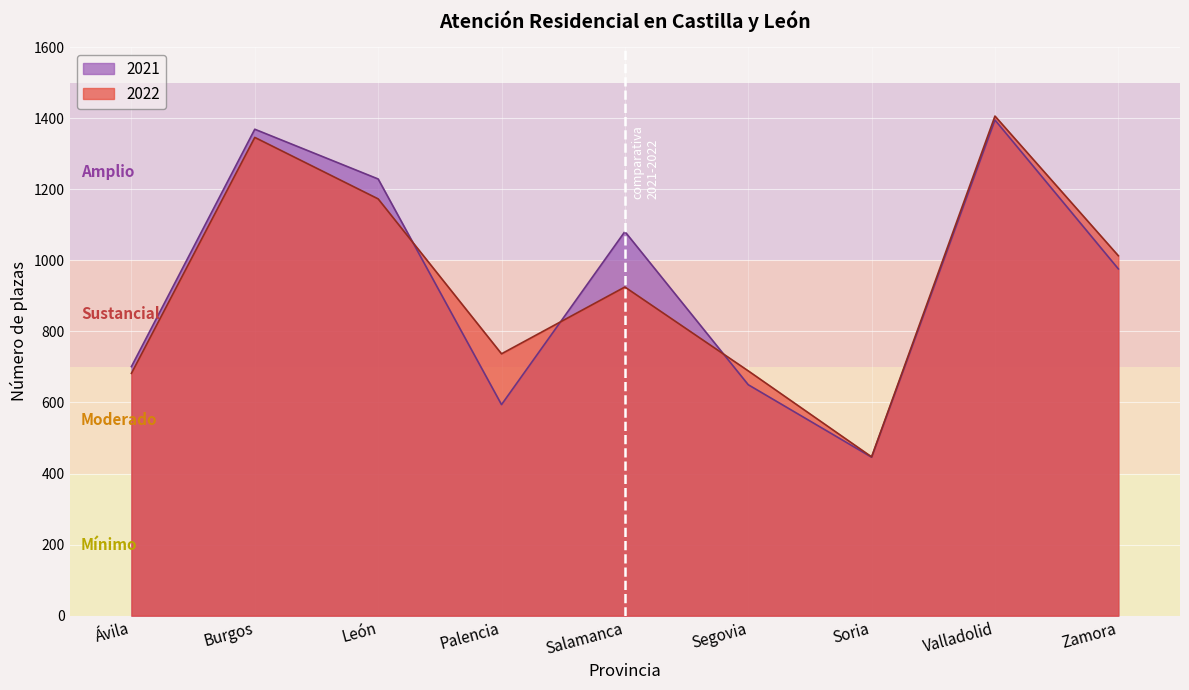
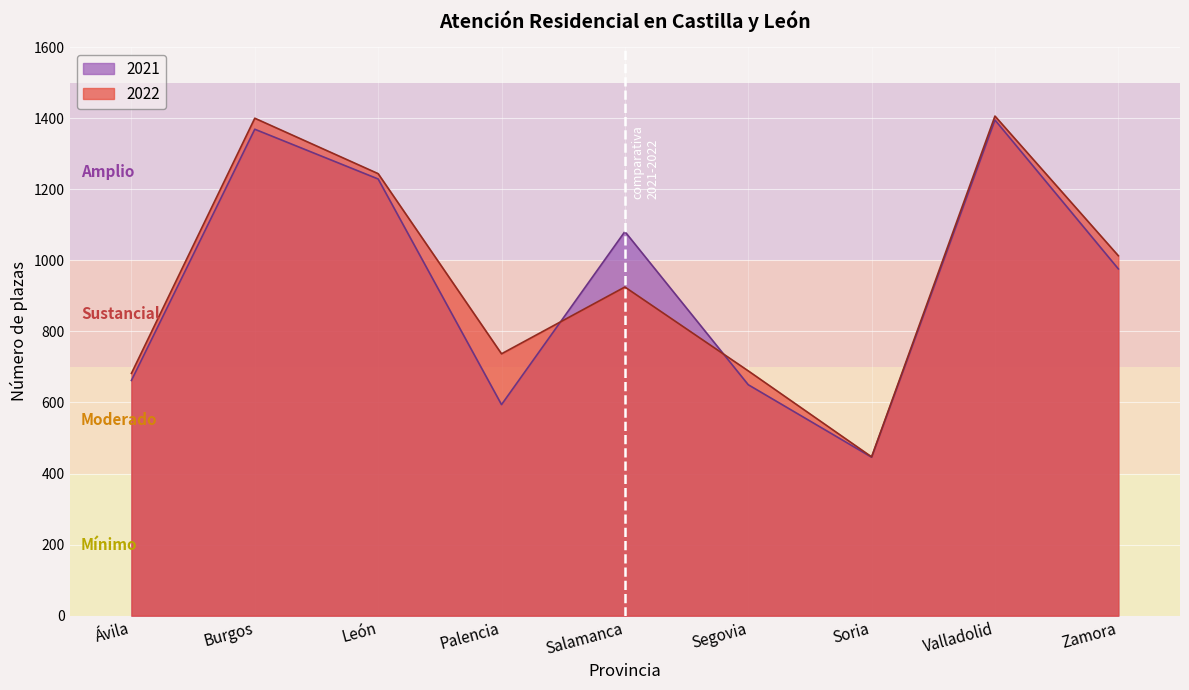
  {
    "2021": {
-     "Ávila": 700,
+     "Ávila": 660,
      "Burgos": 1370,
      "León": 1230,
      "Palencia": 590,
      "Salamanca": 1080,
      "Segovia": 650,
      "Valladolid": 1400,
      "Zamora": 980
    },
    "2022": {
      "Ávila": 680,
-     "Burgos": 1350,
-     "León": 1170,
+     "Burgos": 1400,
+     "León": 1240,
      "Palencia": 740,
      "Salamanca": 930,
      "Segovia": 690,
      "Valladolid": 1410,
      "Zamora": 1010
    }
  }
